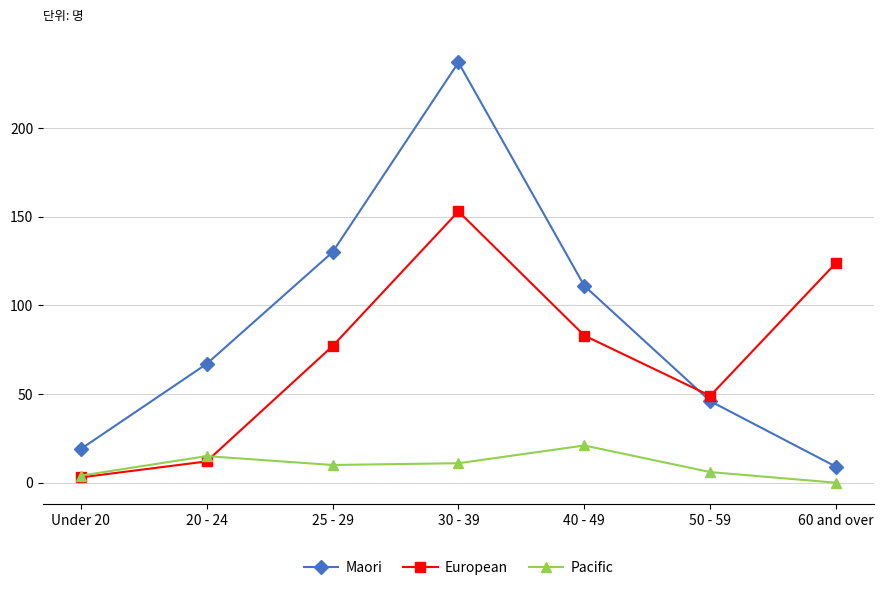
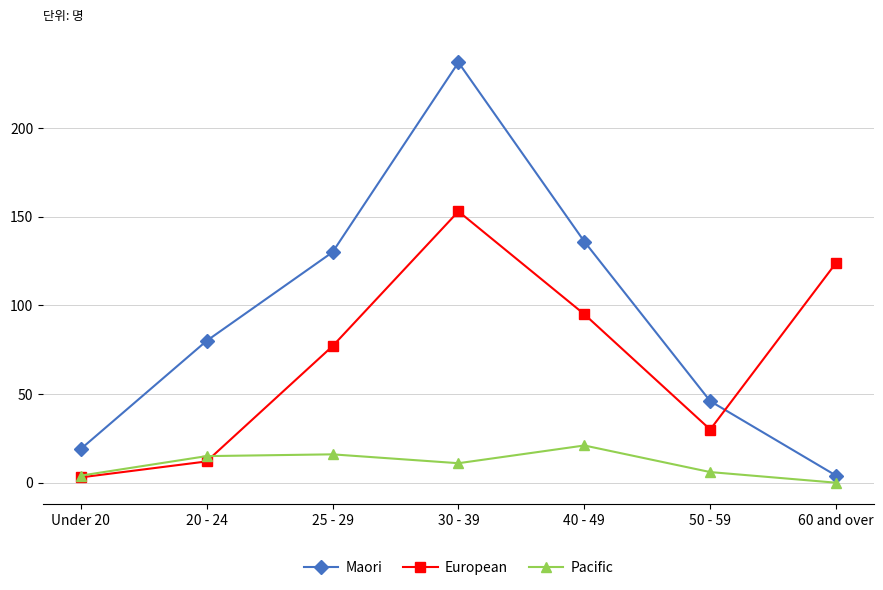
  {
    "Maori": {
      "Under 20": 19,
-     "20 - 24": 67,
+     "20 - 24": 80,
      "25 - 29": 130,
      "30 - 39": 237,
-     "40 - 49": 111,
+     "40 - 49": 136,
      "50 - 59": 46,
-     "60 and over": 9
+     "60 and over": 4
    },
    "European": {
      "20 - 24": 12,
      "25 - 29": 77,
      "30 - 39": 153,
-     "40 - 49": 83,
-     "50 - 59": 49,
+     "40 - 49": 95,
+     "50 - 59": 30,
      "60 and over": 124
    },
    "Pacific": {
      "20 - 24": 15,
-     "25 - 29": 10,
+     "25 - 29": 16,
      "30 - 39": 11,
      "40 - 49": 21,
      "50 - 59": 6,
      "60 and over": 0
    }
  }
